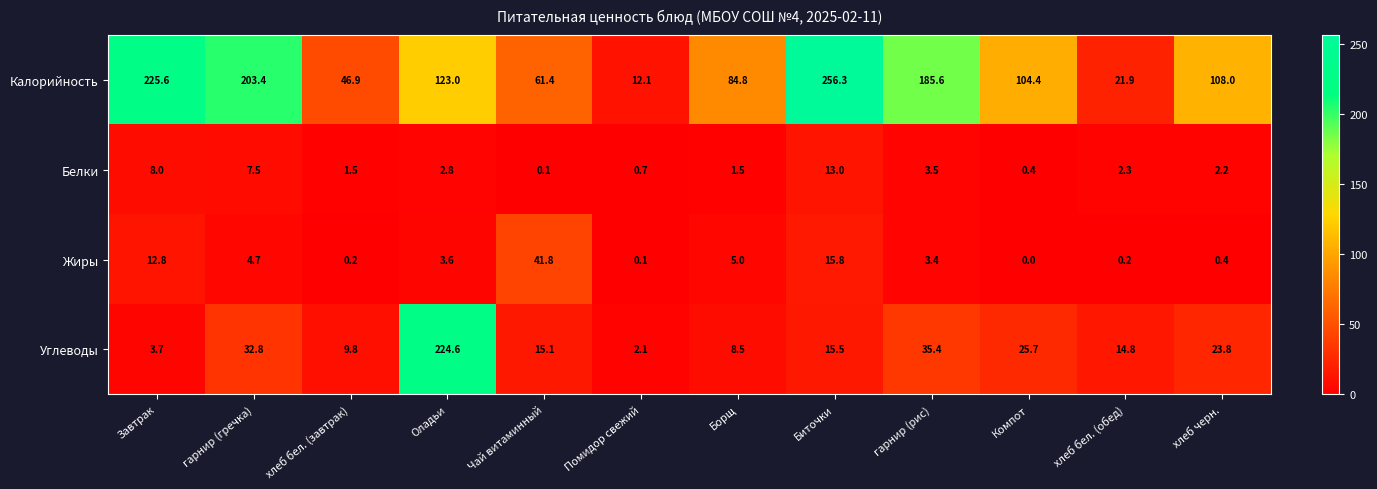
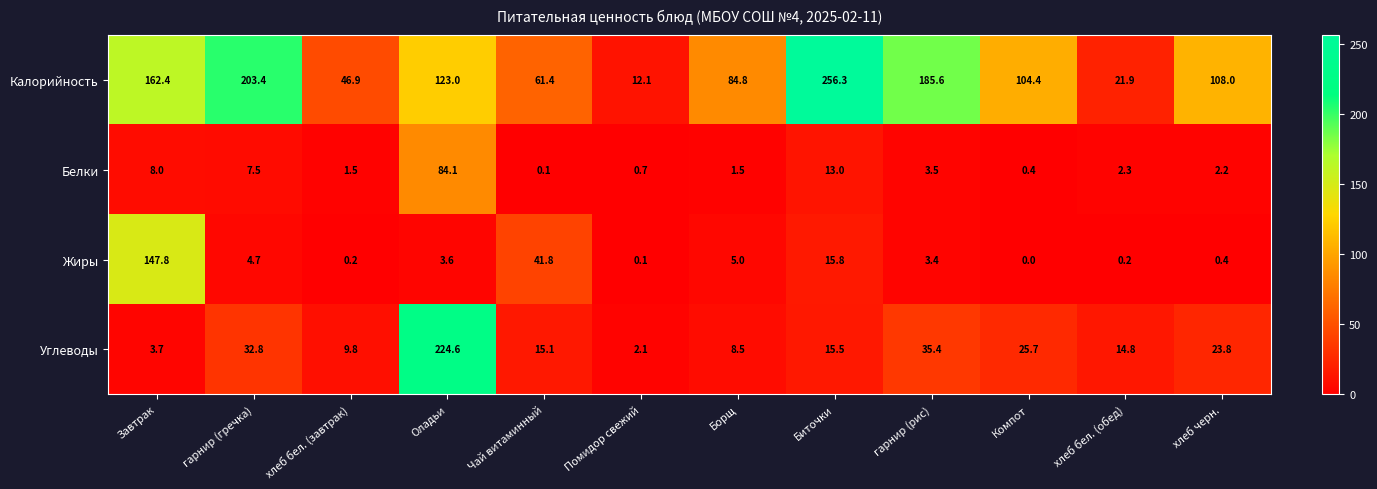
  {
    "Калорийность": {
-     "Завтрак": 225.6,
+     "Завтрак": 162.4,
      "гарнир (гречка)": 203.4,
      "хлеб бел. (завтрак)": 46.9,
      "Оладьи": 123.0,
      "Чай витаминный": 61.4,
      "Помидор свежий": 12.1,
      "Борщ": 84.8,
      "Биточки": 256.3,
      "гарнир (рис)": 185.6,
      "Компот": 104.4,
      "хлеб бел. (обед)": 21.9,
      "хлеб черн.": 108.0
    },
    "Белки": {
      "Завтрак": 8.0,
      "гарнир (гречка)": 7.5,
      "хлеб бел. (завтрак)": 1.5,
-     "Оладьи": 2.8,
+     "Оладьи": 84.1,
      "Чай витаминный": 0.1,
      "Помидор свежий": 0.7,
      "Борщ": 1.5,
      "Биточки": 13.0,
      "гарнир (рис)": 3.5,
      "Компот": 0.4,
      "хлеб бел. (обед)": 2.3,
      "хлеб черн.": 2.2
    },
    "Жиры": {
-     "Завтрак": 12.8,
+     "Завтрак": 147.8,
      "гарнир (гречка)": 4.7,
      "хлеб бел. (завтрак)": 0.2,
      "Оладьи": 3.6,
      "Чай витаминный": 41.8,
      "Помидор свежий": 0.1,
      "Борщ": 5.0,
      "Биточки": 15.8,
      "гарнир (рис)": 3.4,
      "Компот": 0.0,
      "хлеб бел. (обед)": 0.2,
      "хлеб черн.": 0.4
    },
    "Углеводы": {
      "Завтрак": 3.7,
      "гарнир (гречка)": 32.8,
      "хлеб бел. (завтрак)": 9.8,
      "Оладьи": 224.6,
      "Чай витаминный": 15.1,
      "Помидор свежий": 2.1,
      "Борщ": 8.5,
      "Биточки": 15.5,
      "гарнир (рис)": 35.4,
      "Компот": 25.7,
      "хлеб бел. (обед)": 14.8,
      "хлеб черн.": 23.8
    }
  }
